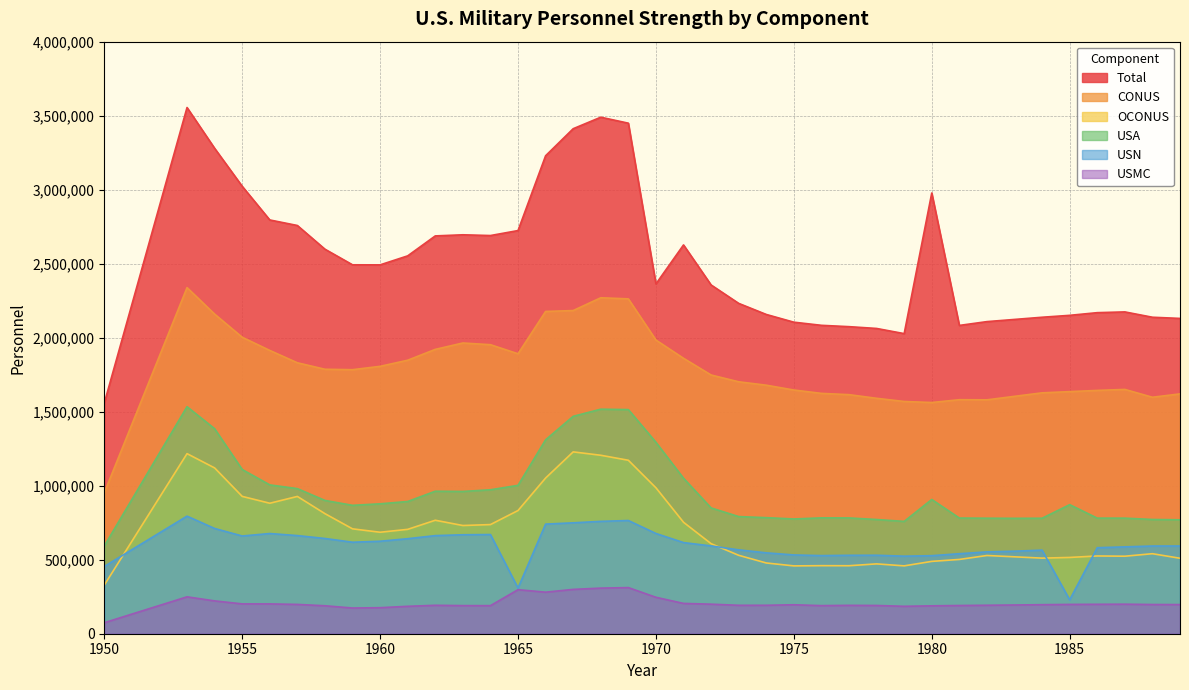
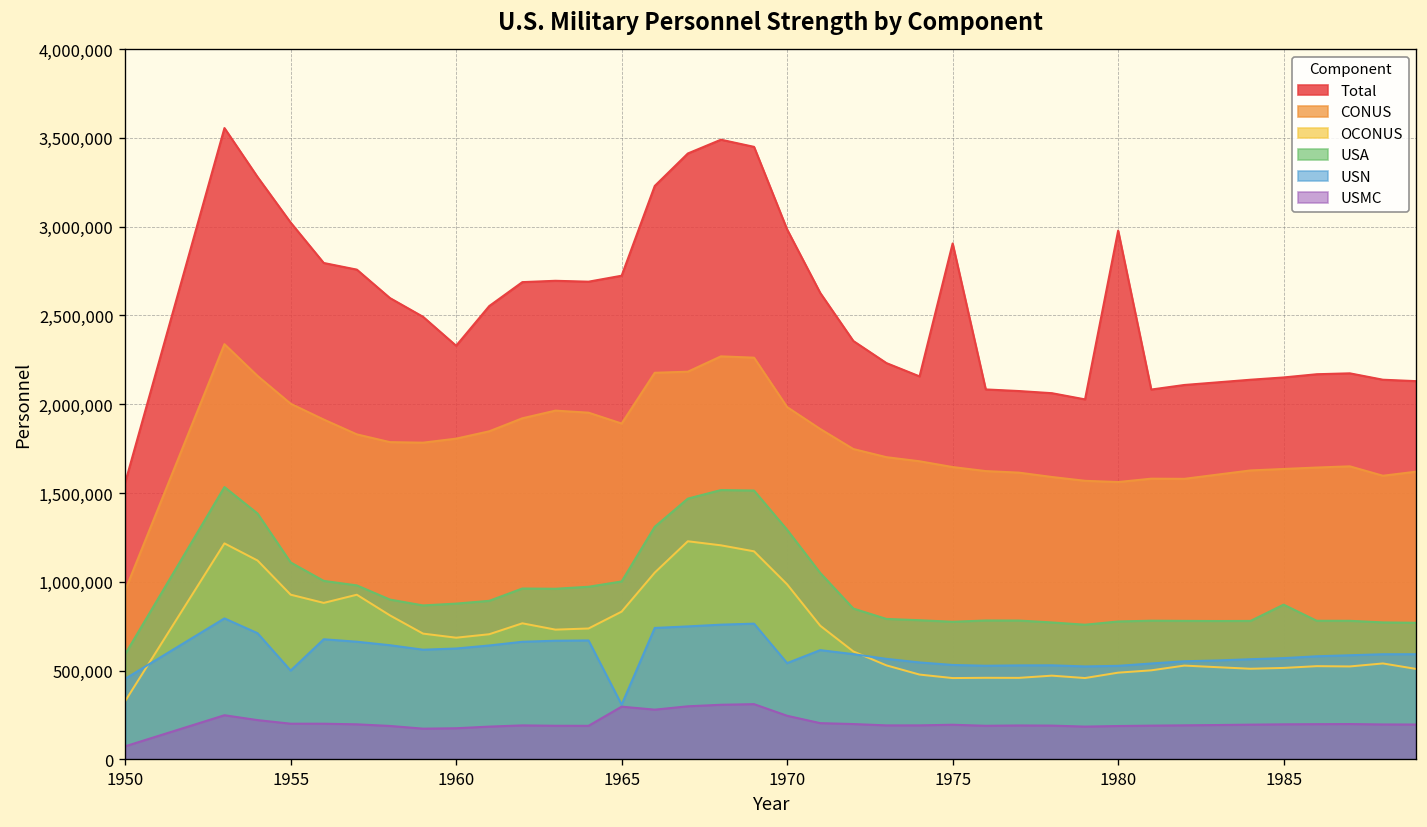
  {
    "Total": {
      "1950": "1,560,000",
      "1955": "3,020,000",
-     "1960": "2,490,000",
+     "1960": "2,330,000",
      "1965": "2,720,000",
-     "1970": "2,360,000",
-     "1975": "2,100,000",
+     "1970": "2,980,000",
+     "1975": "2,910,000",
      "1980": "2,980,000",
      "1985": "2,150,000"
    },
    "USA": {
      "1950": "590,000",
      "1955": "1,110,000",
      "1960": "880,000",
      "1965": "1,000,000",
      "1970": "1,290,000",
      "1975": "780,000",
-     "1980": "910,000",
+     "1980": "780,000",
      "1985": "870,000"
    },
    "USN": {
      "1950": "450,000",
-     "1955": "660,000",
+     "1955": "500,000",
      "1960": "620,000",
-     "1970": "680,000",
+     "1970": "540,000",
      "1975": "530,000",
      "1980": "530,000",
-     "1985": "230,000"
+     "1985": "570,000"
    },
    "USMC": {
      "1950": "70,000",
      "1955": "200,000",
      "1960": "180,000",
      "1970": "250,000",
      "1975": "200,000",
      "1980": "190,000",
      "1985": "200,000"
    }
  }
